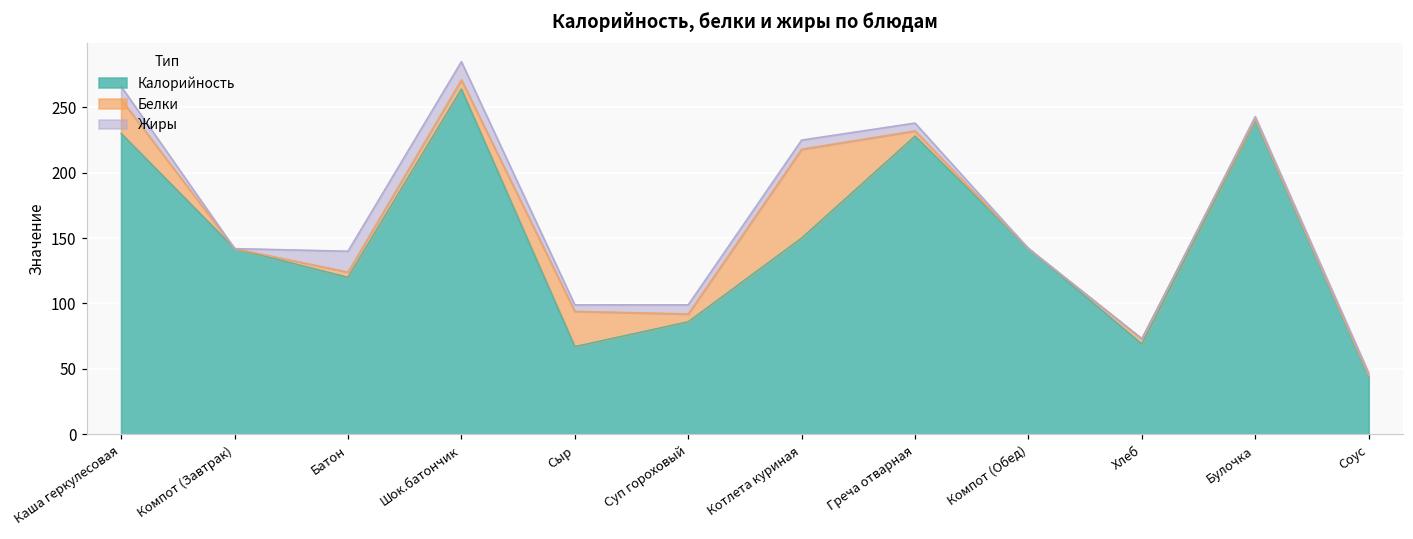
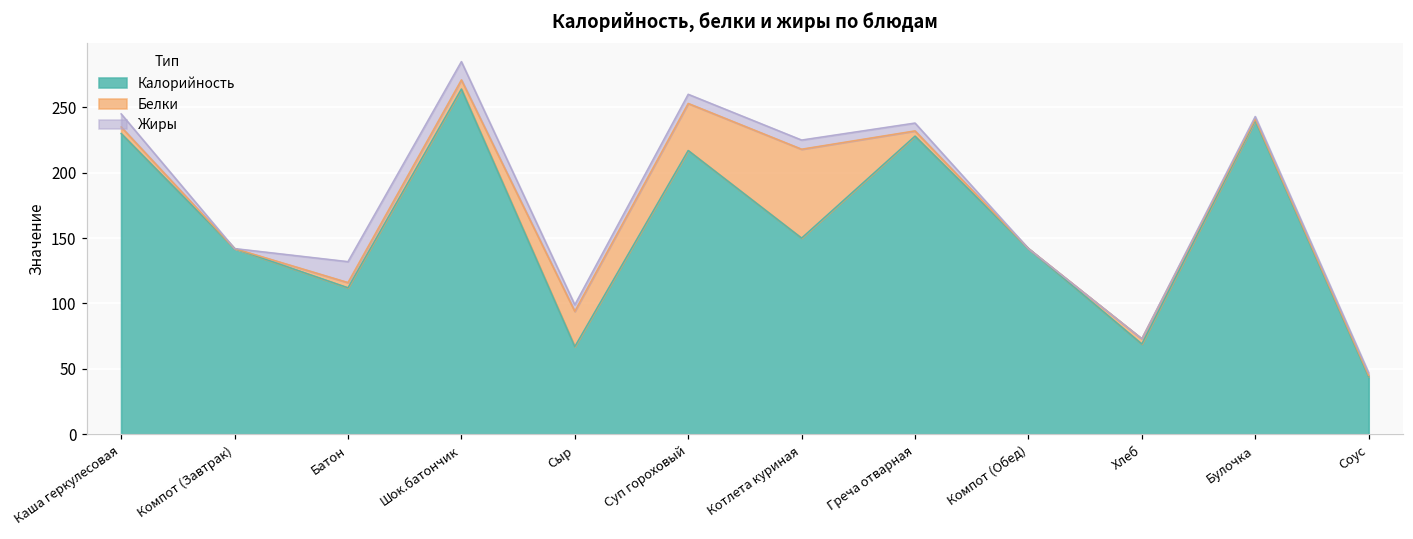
  {
    "Калорийность": {
      "Каша геркулесовая": 230,
-     "Батон": 120,
+     "Батон": 112,
      "Шок.батончик": 264,
      "Сыр": 67,
-     "Суп гороховый": 86,
+     "Суп гороховый": 217,
      "Котлета куриная": 150,
      "Греча отварная": 228,
      "Хлеб": 69
    },
    "Белки": {
-     "Каша геркулесовая": 26,
+     "Каша геркулесовая": 5,
      "Батон": 4,
      "Шок.батончик": 7,
      "Сыр": 27,
-     "Суп гороховый": 6,
+     "Суп гороховый": 36,
      "Котлета куриная": 68,
      "Греча отварная": 4
    },
    "Жиры": {
      "Каша геркулесовая": 10,
      "Батон": 16,
      "Шок.батончик": 14,
      "Сыр": 5,
      "Суп гороховый": 7,
      "Котлета куриная": 7,
      "Греча отварная": 6
    }
  }
